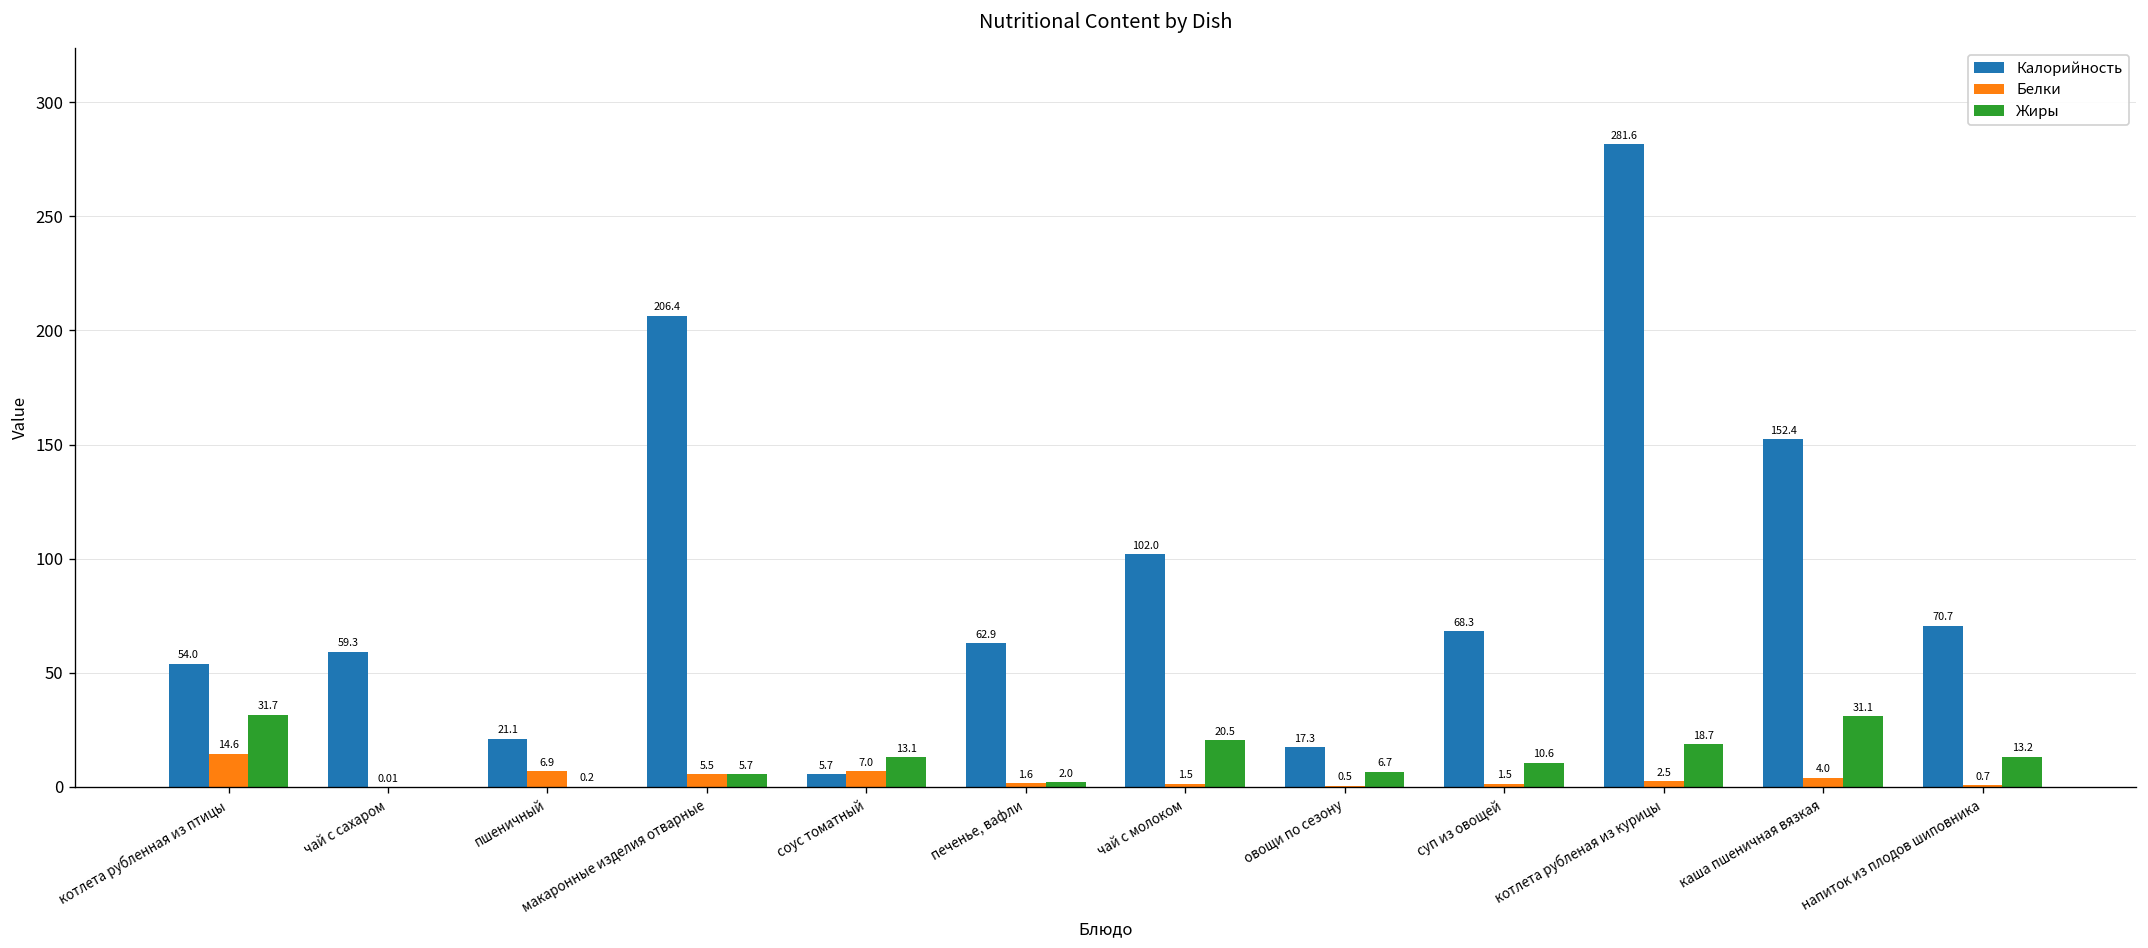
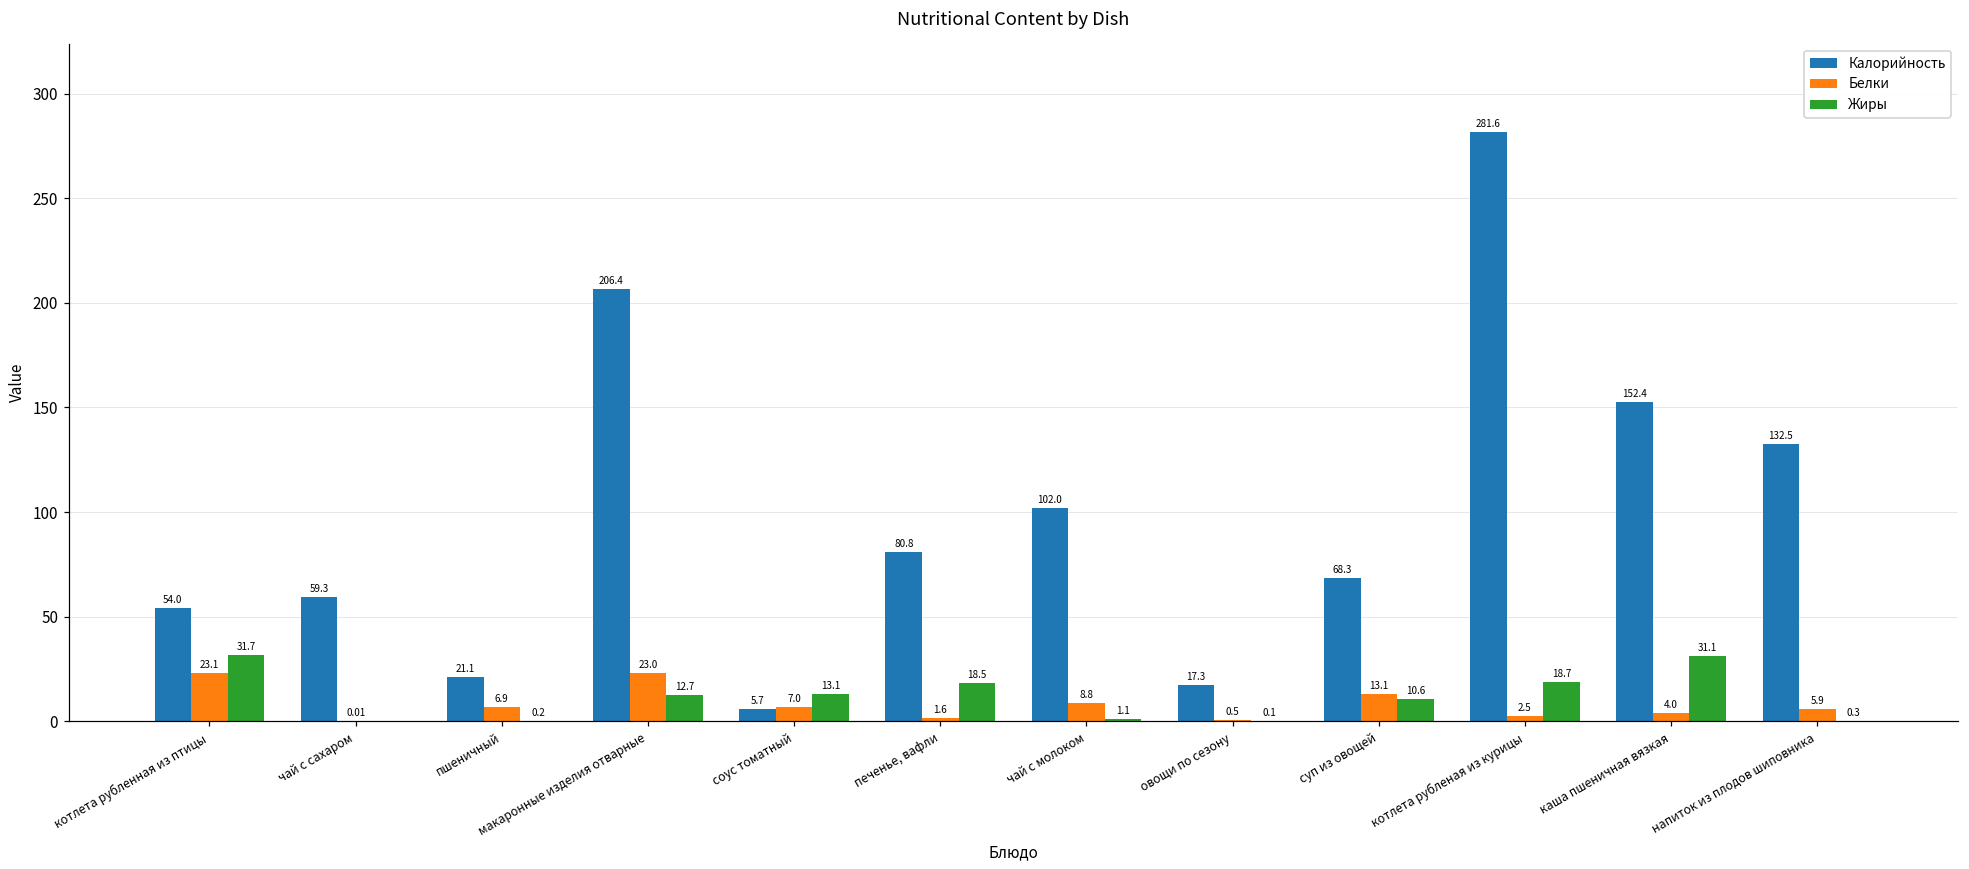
  {
    "Калорийность": {
      "котлета рубленная из птицы": 54.0,
      "чай с сахаром": 59.3,
      "пшеничный": 21.1,
      "макаронные изделия отварные": 206.4,
      "соус томатный": 5.7,
-     "печенье, вафли": 62.9,
+     "печенье, вафли": 80.8,
      "чай с молоком": 102.0,
      "овощи по сезону": 17.3,
      "суп из овощей": 68.3,
      "котлета рубленая из курицы": 281.6,
      "каша пшеничная вязкая": 152.4,
-     "напиток из плодов шиповника": 70.7
+     "напиток из плодов шиповника": 132.5
    },
    "Белки": {
-     "котлета рубленная из птицы": 14.6,
+     "котлета рубленная из птицы": 23.1,
      "чай с сахаром": 0.01,
      "пшеничный": 6.9,
-     "макаронные изделия отварные": 5.5,
+     "макаронные изделия отварные": 23.0,
      "соус томатный": 7.0,
      "печенье, вафли": 1.6,
-     "чай с молоком": 1.5,
+     "чай с молоком": 8.8,
      "овощи по сезону": 0.5,
-     "суп из овощей": 1.5,
+     "суп из овощей": 13.1,
      "котлета рубленая из курицы": 2.5,
      "каша пшеничная вязкая": 4.0,
-     "напиток из плодов шиповника": 0.7
+     "напиток из плодов шиповника": 5.9
    },
    "Жиры": {
      "котлета рубленная из птицы": 31.7,
      "пшеничный": 0.2,
-     "макаронные изделия отварные": 5.7,
+     "макаронные изделия отварные": 12.7,
      "соус томатный": 13.1,
-     "печенье, вафли": 2.0,
-     "чай с молоком": 20.5,
-     "овощи по сезону": 6.7,
+     "печенье, вафли": 18.5,
+     "чай с молоком": 1.1,
+     "овощи по сезону": 0.1,
      "суп из овощей": 10.6,
      "котлета рубленая из курицы": 18.7,
      "каша пшеничная вязкая": 31.1,
-     "напиток из плодов шиповника": 13.2
+     "напиток из плодов шиповника": 0.3
    }
  }
